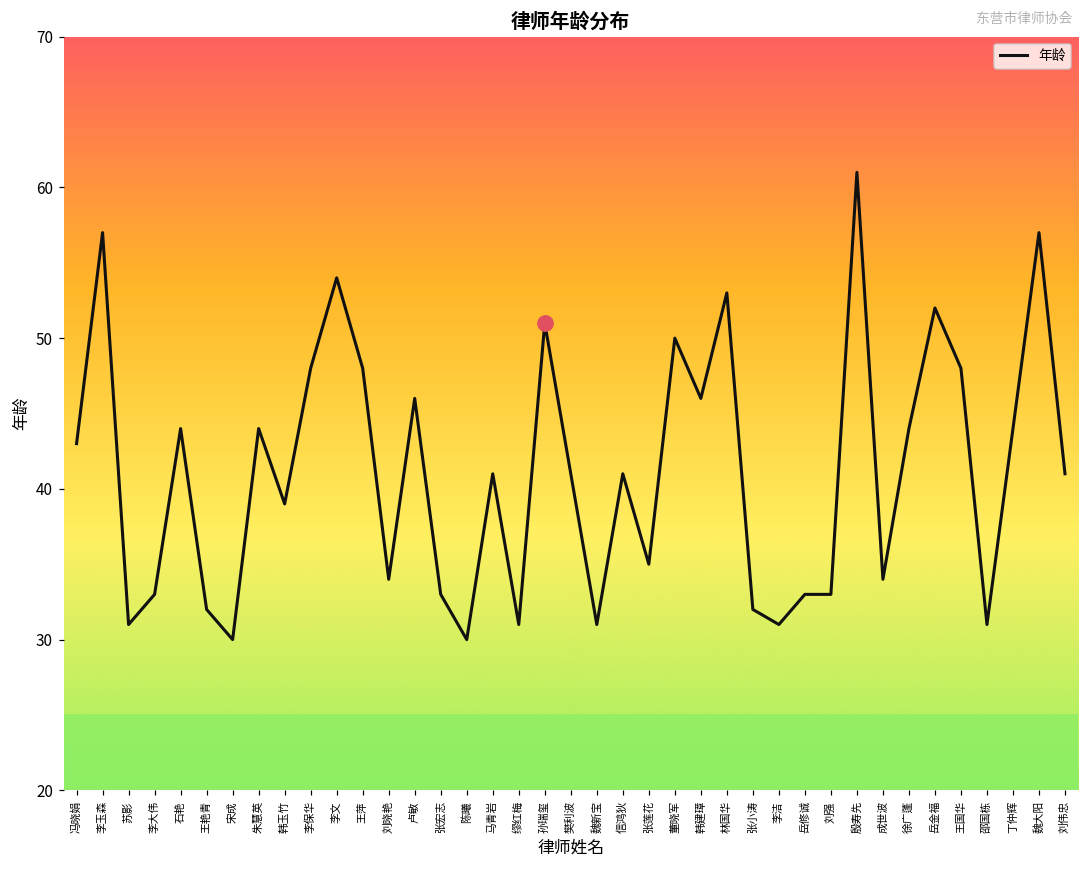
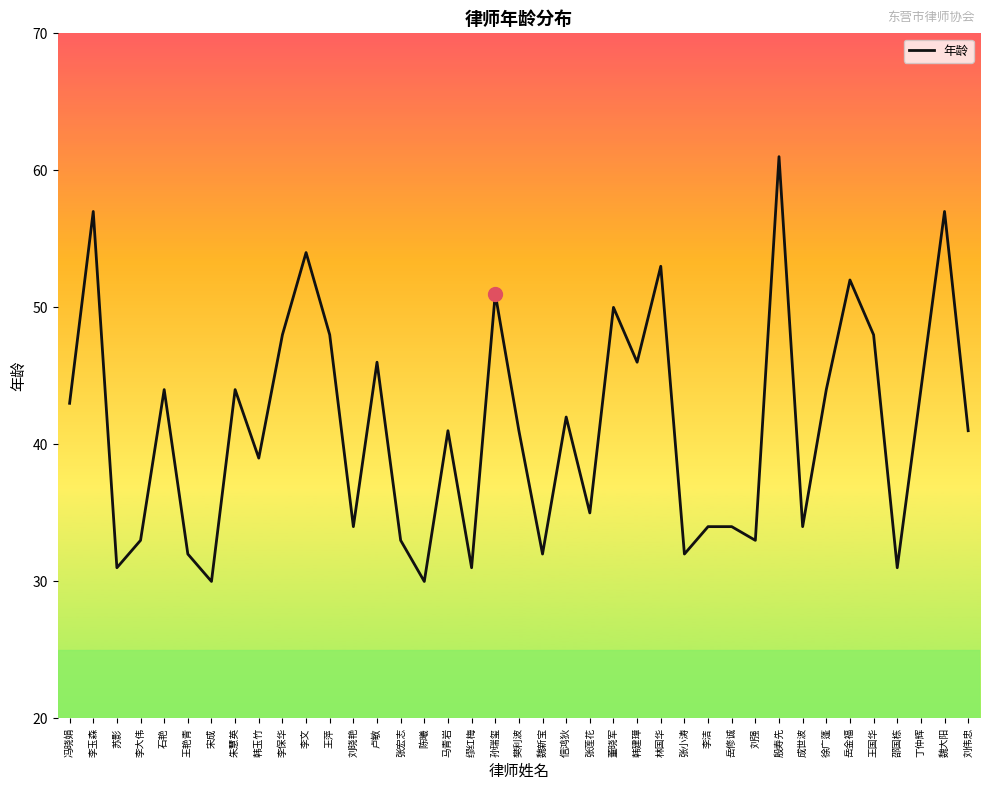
  {
    "年龄": {
      "冯晓娟": 43,
      "李玉森": 57,
      "苏影": 31,
      "李大伟": 33,
      "石艳": 44,
      "王艳青": 32,
      "宋成": 30,
      "朱慧英": 44,
      "韩玉竹": 39,
      "李保华": 48,
      "李文": 54,
      "王萍": 48,
      "刘晓艳": 34,
      "卢敏": 46,
      "张宏志": 33,
      "陈曦": 30,
      "马青岩": 41,
      "缪红梅": 31,
      "樊利波": 41,
-     "魏新宝": 31,
-     "信鸿狄": 41,
+     "魏新宝": 32,
+     "信鸿狄": 42,
      "张莲花": 35,
      "董晓军": 50,
      "韩建璋": 46,
      "林国华": 53,
      "张小涛": 32,
-     "李洁": 31,
-     "岳修诚": 33,
+     "李洁": 34,
+     "岳修诚": 34,
      "刘强": 33,
      "殷寿先": 61,
      "成世波": 34,
      "徐广蓬": 44,
      "岳金福": 52,
      "王国华": 48,
      "邵国栋": 31,
      "丁仲辉": 44,
      "魏大阳": 57,
      "刘伟忠": 41
    }
  }
